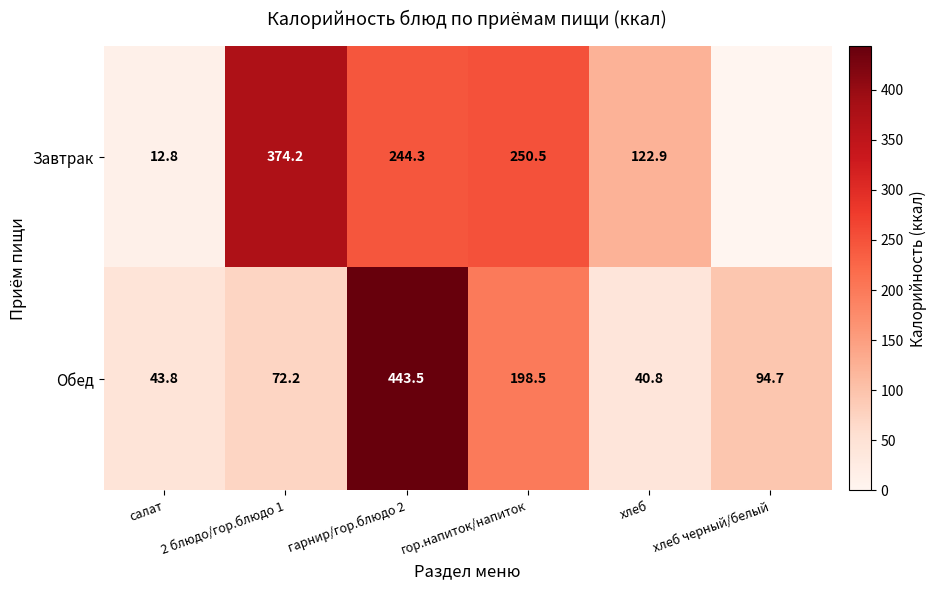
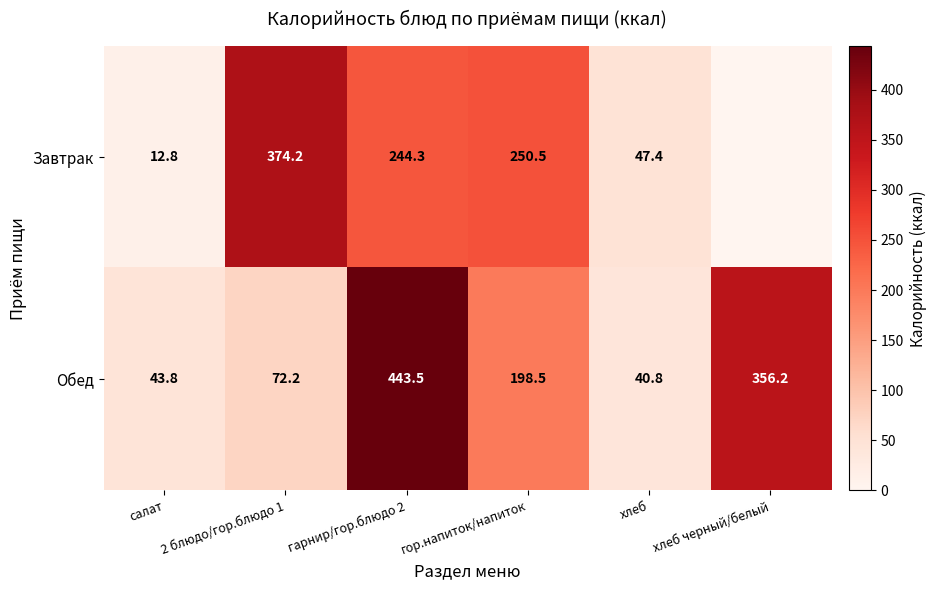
  {
    "Завтрак": {
      "салат": 12.8,
      "2 блюдо/гор.блюдо 1": 374.2,
      "гарнир/гор.блюдо 2": 244.3,
      "гор.напиток/напиток": 250.5,
-     "хлеб": 122.9
+     "хлеб": 47.4
    },
    "Обед": {
      "салат": 43.8,
      "2 блюдо/гор.блюдо 1": 72.2,
      "гарнир/гор.блюдо 2": 443.5,
      "гор.напиток/напиток": 198.5,
      "хлеб": 40.8,
-     "хлеб черный/белый": 94.7
+     "хлеб черный/белый": 356.2
    }
  }
